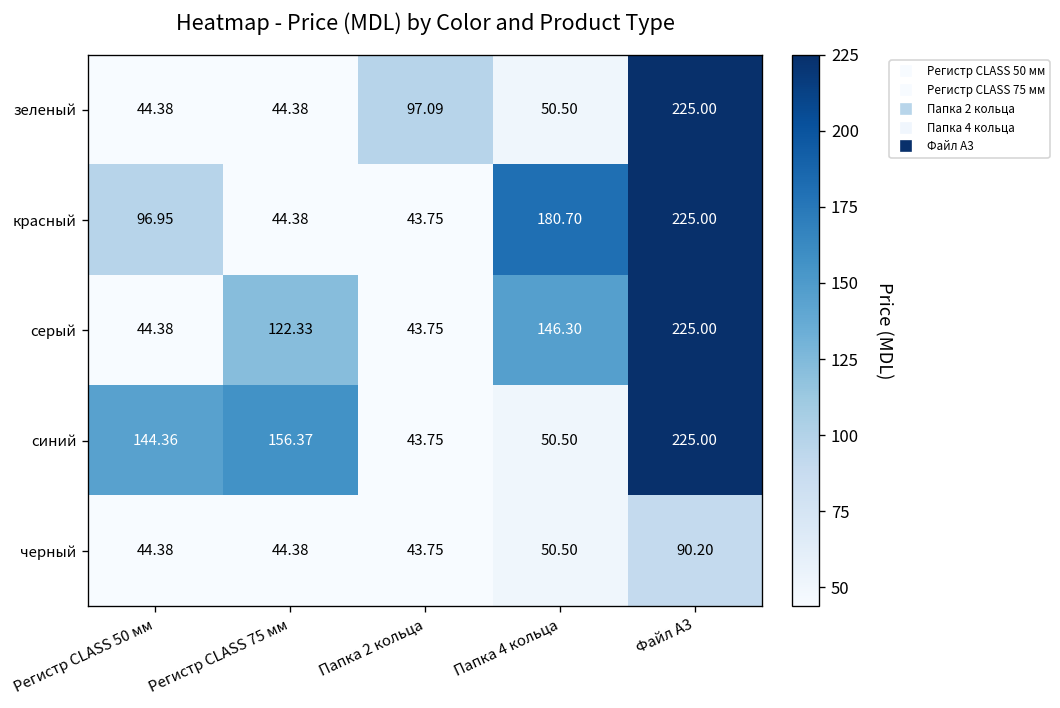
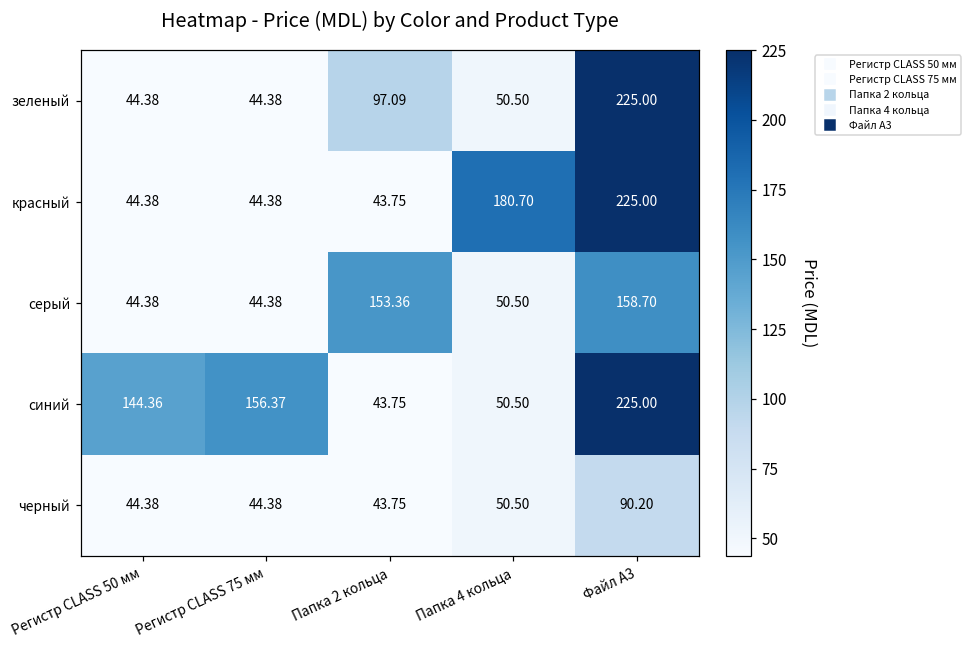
  {
    "зеленый": {
      "Регистр CLASS 50 мм": 44.38,
      "Регистр CLASS 75 мм": 44.38,
      "Папка 2 кольца": 97.09,
      "Папка 4 кольца": 50.50,
      "Файл А3": 225.00
    },
    "красный": {
-     "Регистр CLASS 50 мм": 96.95,
+     "Регистр CLASS 50 мм": 44.38,
      "Регистр CLASS 75 мм": 44.38,
      "Папка 2 кольца": 43.75,
      "Папка 4 кольца": 180.70,
      "Файл А3": 225.00
    },
    "серый": {
      "Регистр CLASS 50 мм": 44.38,
-     "Регистр CLASS 75 мм": 122.33,
-     "Папка 2 кольца": 43.75,
-     "Папка 4 кольца": 146.30,
-     "Файл А3": 225.00
+     "Регистр CLASS 75 мм": 44.38,
+     "Папка 2 кольца": 153.36,
+     "Папка 4 кольца": 50.50,
+     "Файл А3": 158.70
    },
    "синий": {
      "Регистр CLASS 50 мм": 144.36,
      "Регистр CLASS 75 мм": 156.37,
      "Папка 2 кольца": 43.75,
      "Папка 4 кольца": 50.50,
      "Файл А3": 225.00
    },
    "черный": {
      "Регистр CLASS 50 мм": 44.38,
      "Регистр CLASS 75 мм": 44.38,
      "Папка 2 кольца": 43.75,
      "Папка 4 кольца": 50.50,
      "Файл А3": 90.20
    }
  }
